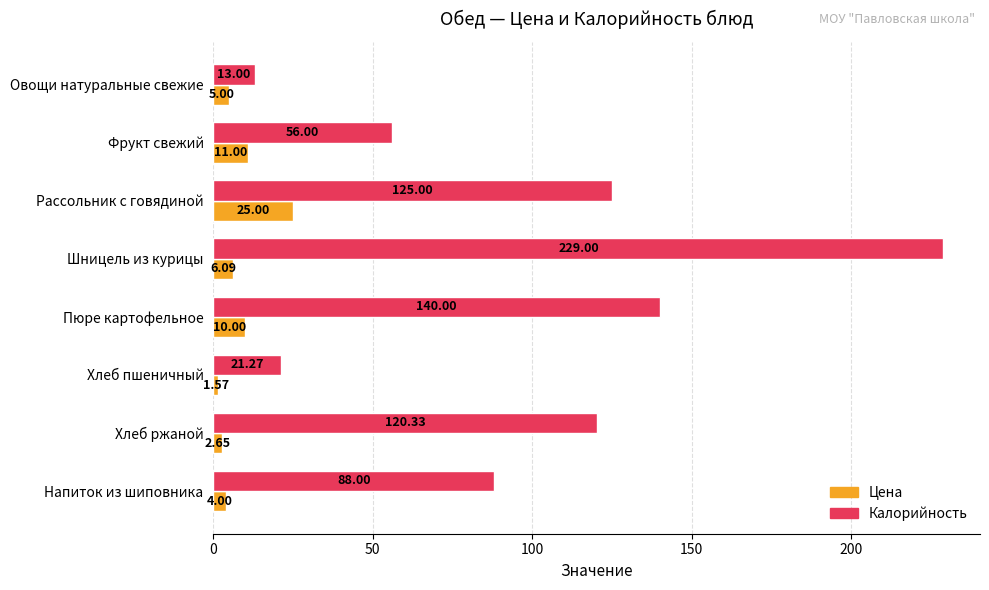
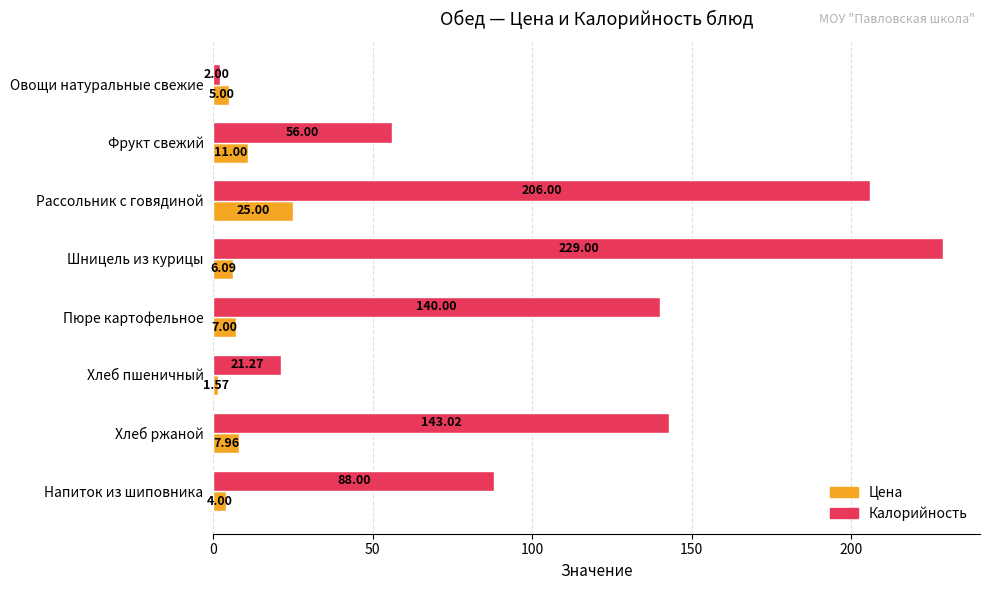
  {
    "Цена": {
      "Овощи натуральные свежие": 5.00,
      "Фрукт свежий": 11.00,
      "Рассольник с говядиной": 25.00,
      "Шницель из курицы": 6.09,
-     "Пюре картофельное": 10.00,
+     "Пюре картофельное": 7.00,
      "Хлеб пшеничный": 1.57,
-     "Хлеб ржаной": 2.65,
+     "Хлеб ржаной": 7.96,
      "Напиток из шиповника": 4.00
    },
    "Калорийность": {
-     "Овощи натуральные свежие": 13.00,
+     "Овощи натуральные свежие": 2.00,
      "Фрукт свежий": 56.00,
-     "Рассольник с говядиной": 125.00,
+     "Рассольник с говядиной": 206.00,
      "Шницель из курицы": 229.00,
      "Пюре картофельное": 140.00,
      "Хлеб пшеничный": 21.27,
-     "Хлеб ржаной": 120.33,
+     "Хлеб ржаной": 143.02,
      "Напиток из шиповника": 88.00
    }
  }
